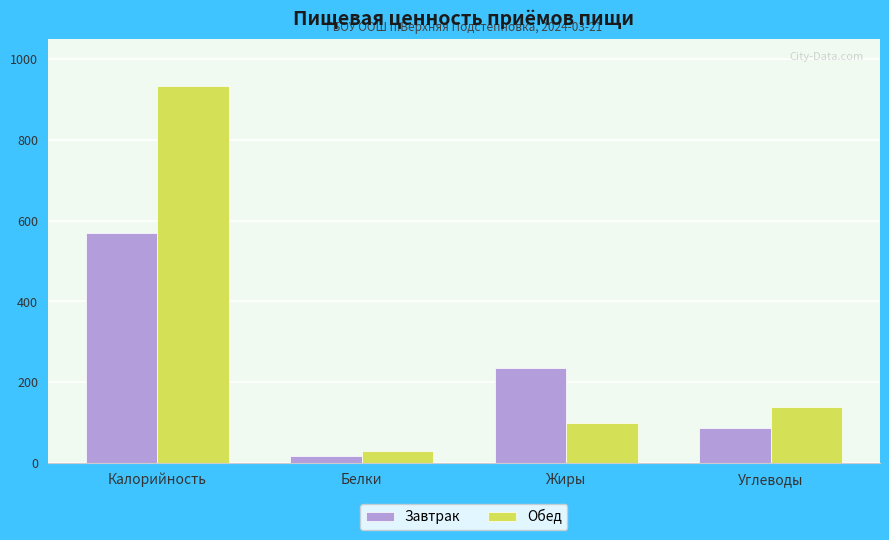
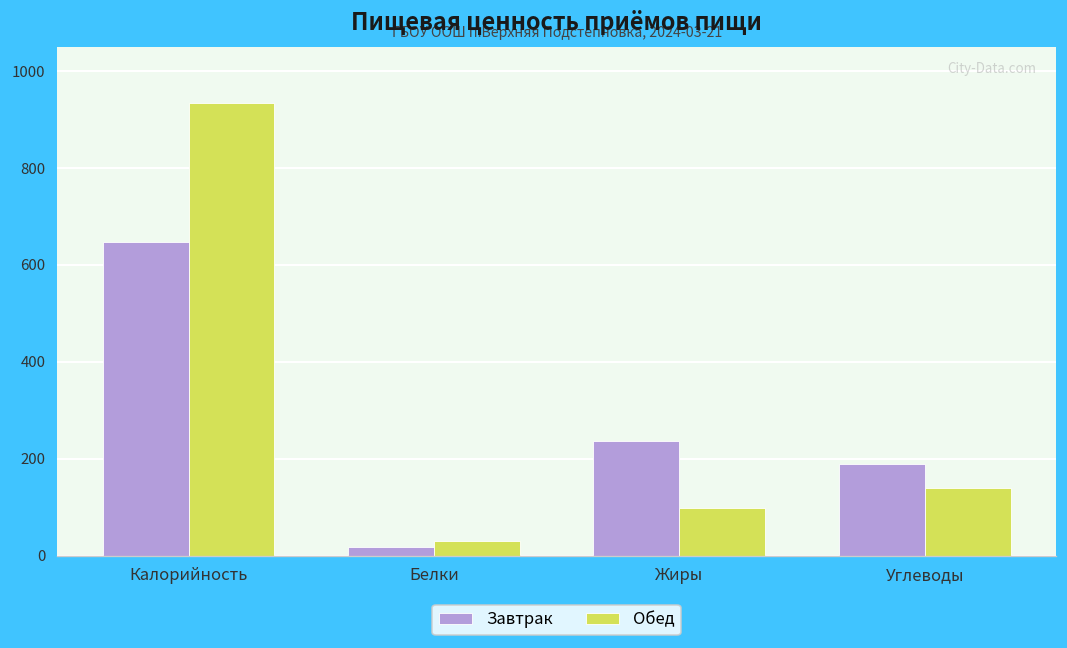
  {
    "Завтрак": {
-     "Калорийность": 570,
+     "Калорийность": 650,
      "Белки": 20,
      "Жиры": 240,
-     "Углеводы": 90
+     "Углеводы": 190
    },
    "Обед": {
      "Калорийность": 930,
      "Белки": 30,
      "Жиры": 100,
      "Углеводы": 140
    }
  }
